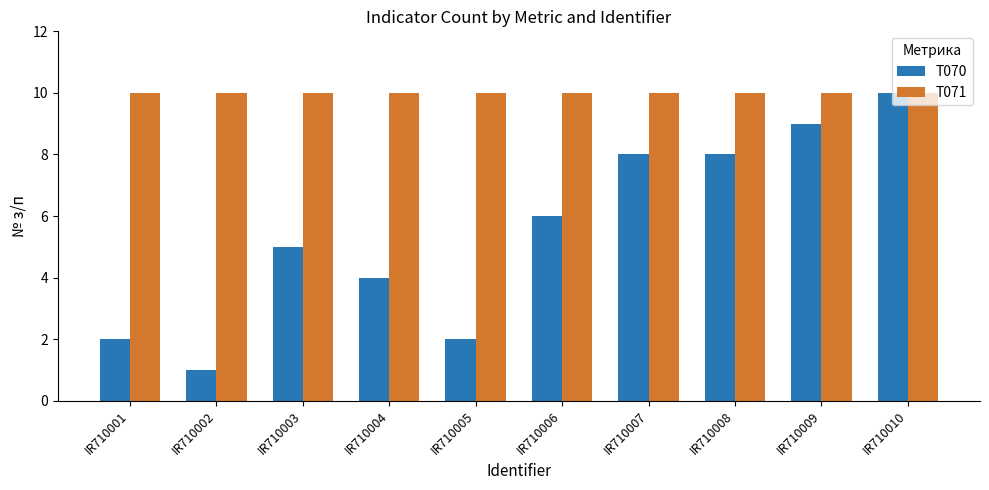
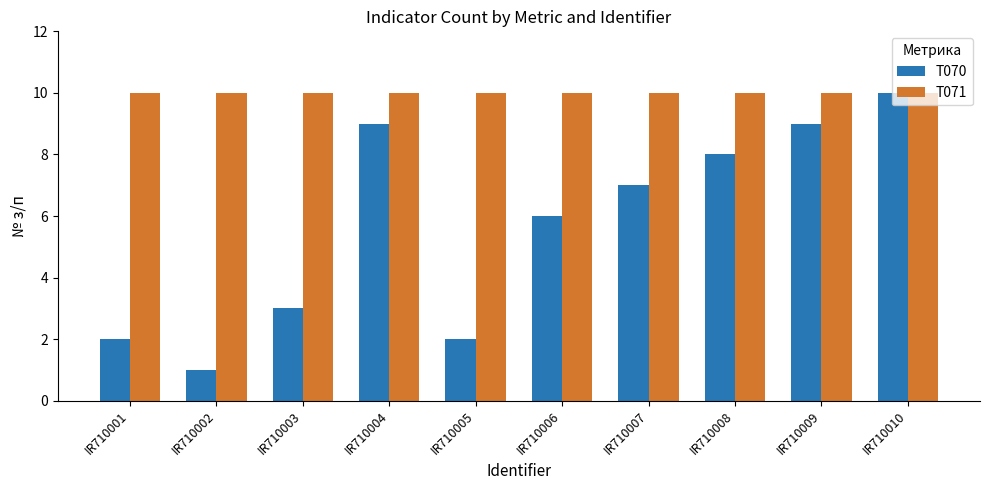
  {
    "T070": {
      "IR710001": 2,
      "IR710002": 1,
-     "IR710003": 5,
-     "IR710004": 4,
+     "IR710003": 3,
+     "IR710004": 9,
      "IR710005": 2,
      "IR710006": 6,
-     "IR710007": 8,
+     "IR710007": 7,
      "IR710008": 8,
      "IR710009": 9
    },
    "T071": {
      "IR710001": 10,
      "IR710002": 10,
      "IR710003": 10,
      "IR710004": 10,
      "IR710005": 10,
      "IR710006": 10,
      "IR710007": 10,
      "IR710008": 10,
      "IR710009": 10
    }
  }
